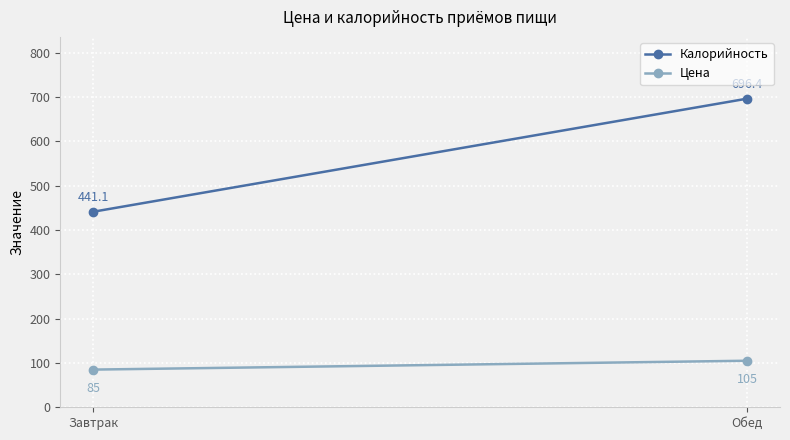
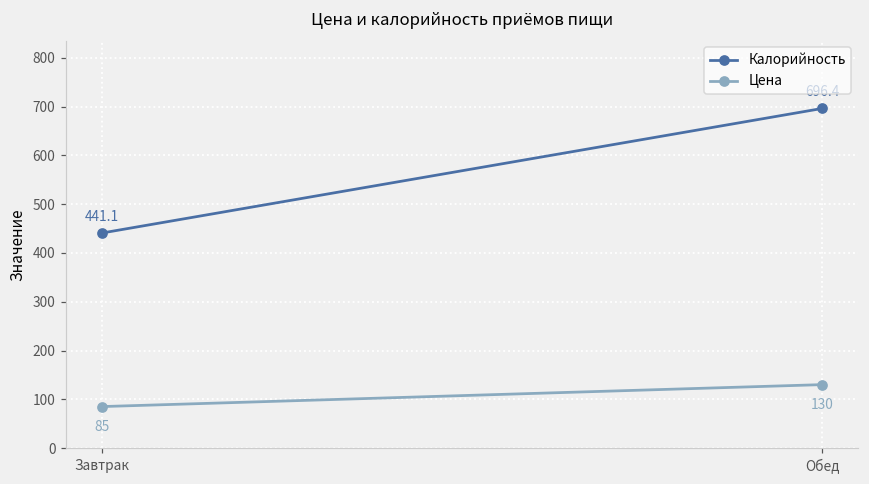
  {
    "Калорийность": {
      "Завтрак": 441.1
    },
    "Цена": {
      "Завтрак": 85,
-     "Обед": 105
+     "Обед": 130
    }
  }
